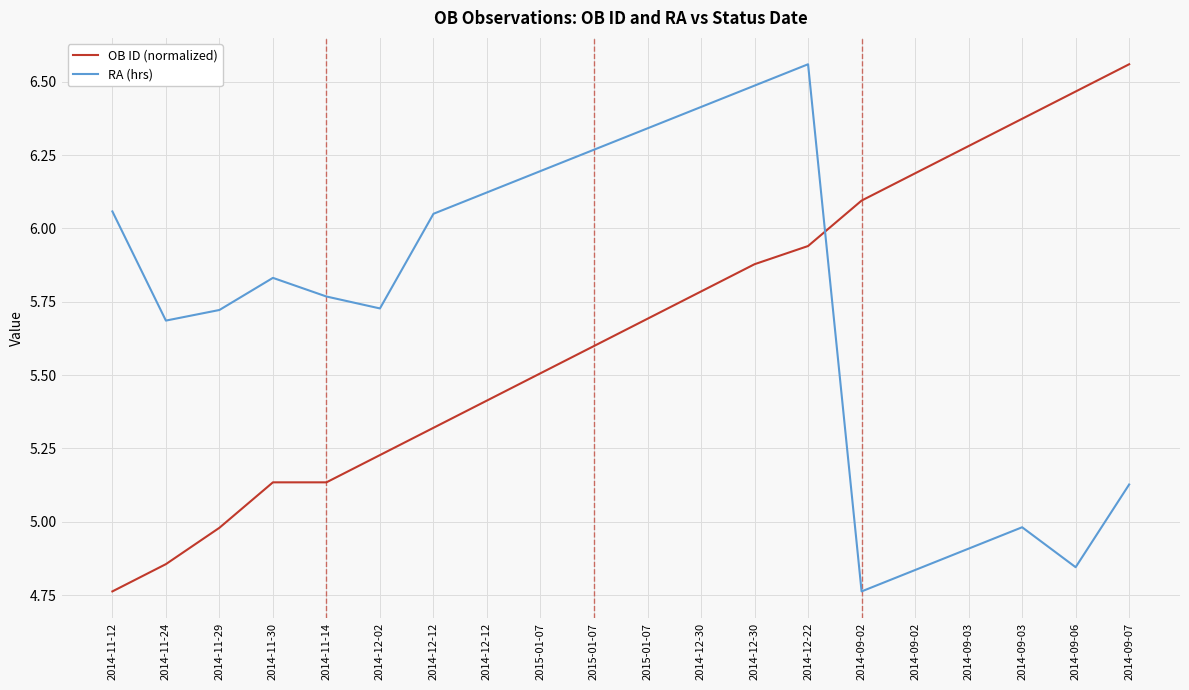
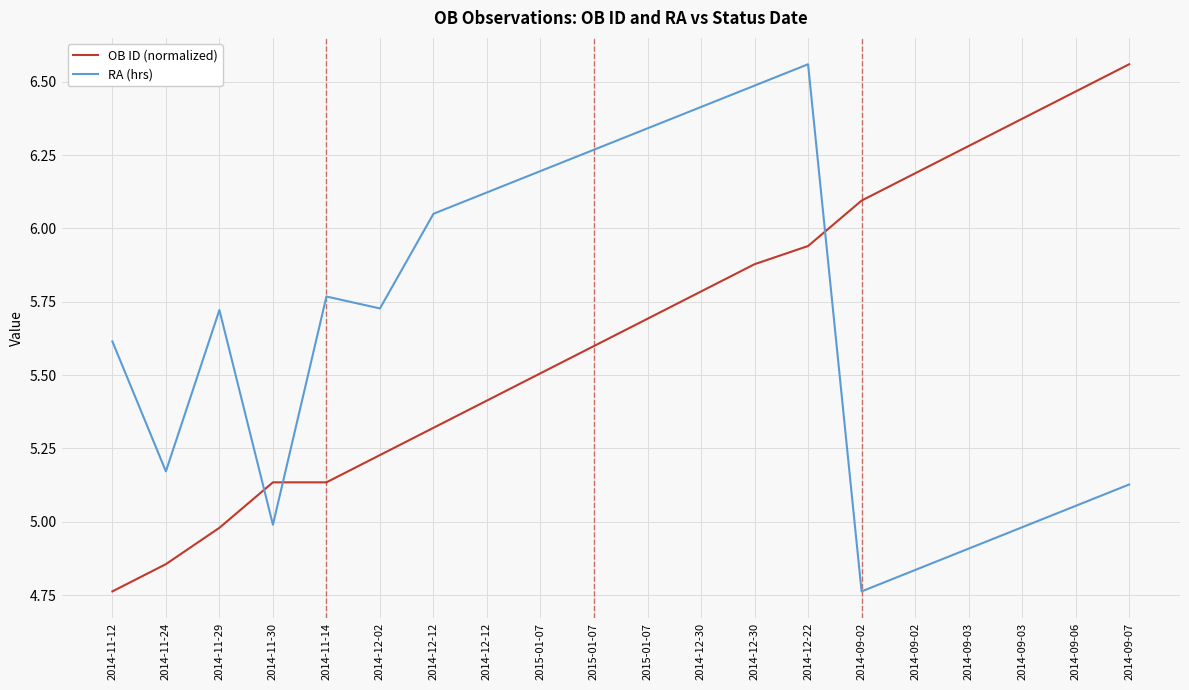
  {
    "OB ID (normalized)": {
      "2014-11-12": 4.76,
      "2014-11-24": 4.86,
      "2014-11-29": 4.98,
      "2014-11-30": 5.13,
      "2014-11-14": 5.13,
      "2014-12-02": 5.23,
      "2014-12-22": 5.94,
      "2014-09-06": 6.47,
      "2014-09-07": 6.56
    },
    "RA (hrs)": {
-     "2014-11-12": 6.06,
-     "2014-11-24": 5.69,
+     "2014-11-12": 5.61,
+     "2014-11-24": 5.17,
      "2014-11-29": 5.72,
-     "2014-11-30": 5.83,
+     "2014-11-30": 4.99,
      "2014-11-14": 5.77,
      "2014-12-02": 5.73,
      "2014-12-22": 6.56,
-     "2014-09-06": 4.84,
+     "2014-09-06": 5.05,
      "2014-09-07": 5.13
    }
  }
